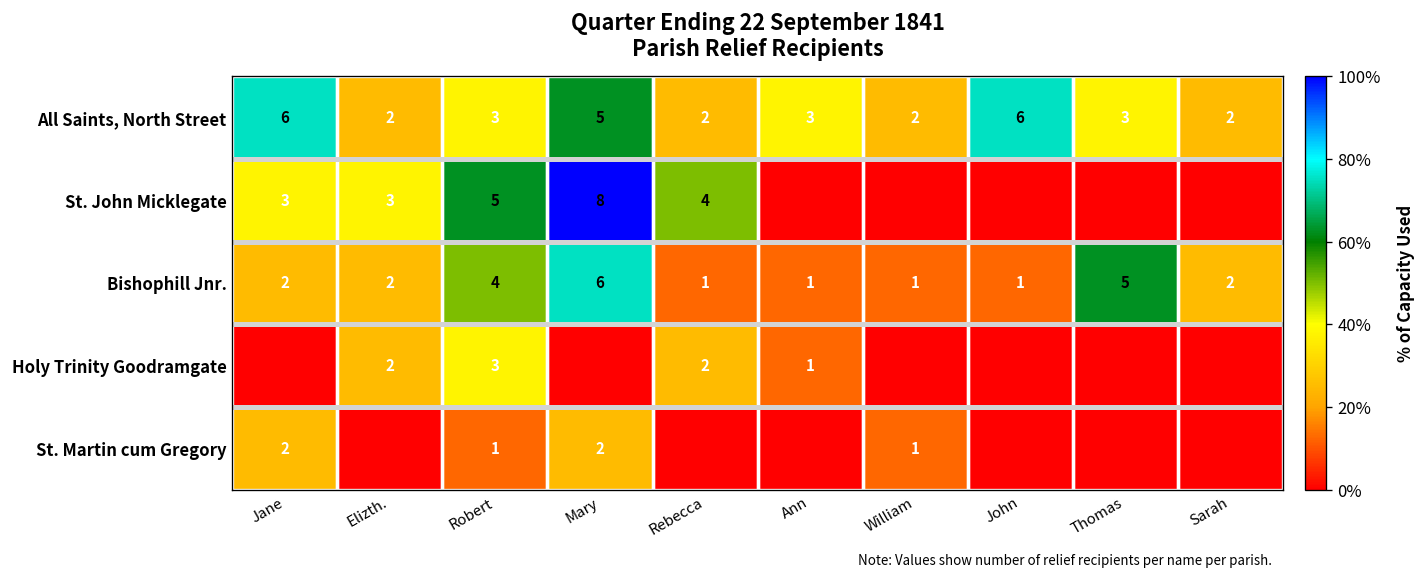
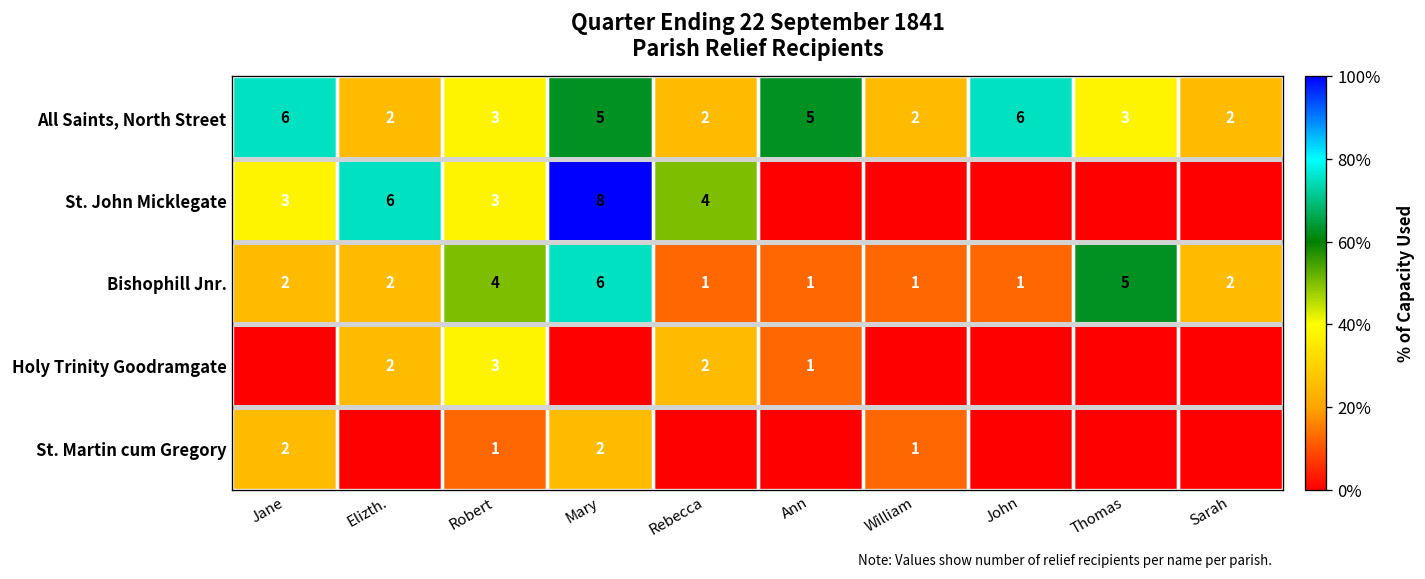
  {
    "All Saints, North Street": {
      "Jane": 6,
      "Elizth.": 2,
      "Robert": 3,
      "Mary": 5,
      "Rebecca": 2,
-     "Ann": 3,
+     "Ann": 5,
      "William": 2,
      "John": 6,
      "Thomas": 3,
      "Sarah": 2
    },
    "St. John Micklegate": {
      "Jane": 3,
-     "Elizth.": 3,
-     "Robert": 5,
+     "Elizth.": 6,
+     "Robert": 3,
      "Mary": 8,
      "Rebecca": 4
    },
    "Bishophill Jnr.": {
      "Jane": 2,
      "Elizth.": 2,
      "Robert": 4,
      "Mary": 6,
      "Rebecca": 1,
      "Ann": 1,
      "William": 1,
      "John": 1,
      "Thomas": 5,
      "Sarah": 2
    },
    "Holy Trinity Goodramgate": {
      "Elizth.": 2,
      "Robert": 3,
      "Rebecca": 2,
      "Ann": 1
    },
    "St. Martin cum Gregory": {
      "Jane": 2,
      "Robert": 1,
      "Mary": 2,
      "William": 1
    }
  }
